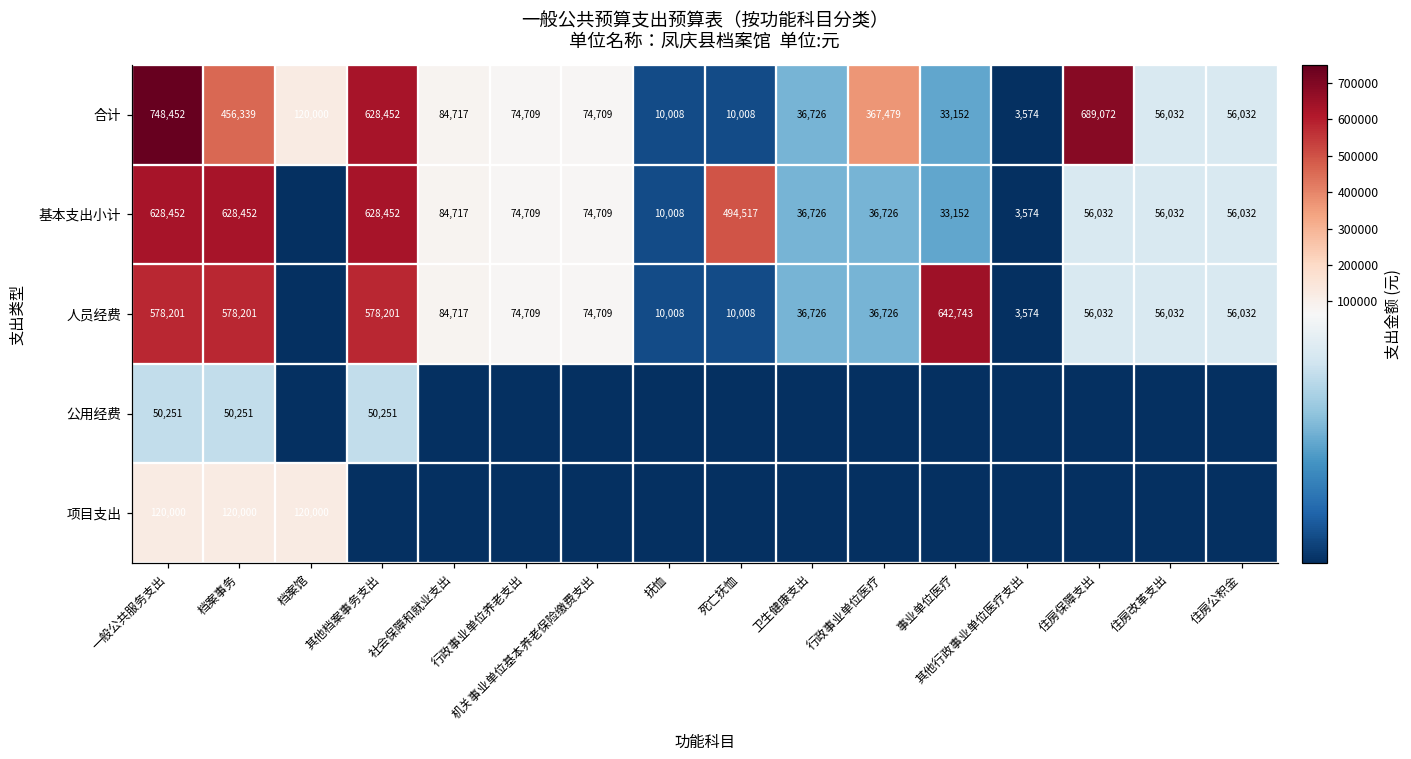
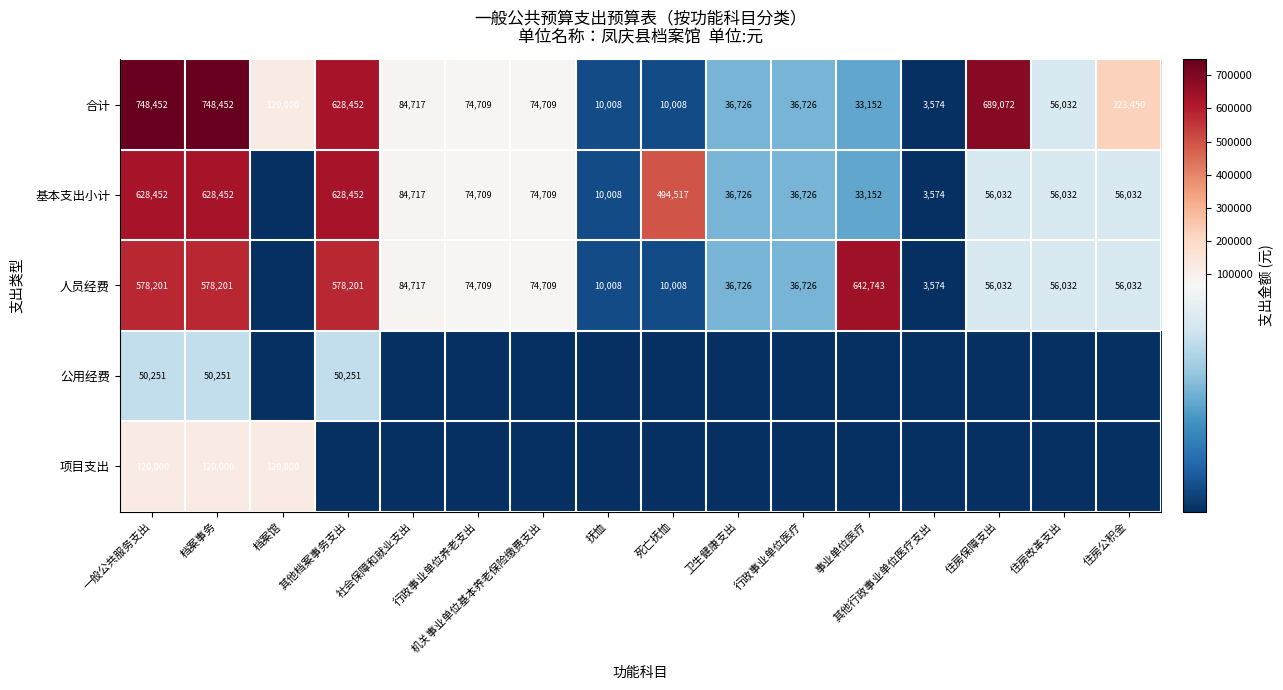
  {
    "合计": {
      "一般公共服务支出": "748,452",
-     "档案事务": "456,339",
+     "档案事务": "748,452",
      "其他档案事务支出": "628,452",
      "社会保障和就业支出": "84,717",
      "行政事业单位养老支出": "74,709",
      "机关事业单位基本养老保险缴费支出": "74,709",
      "抚恤": "10,008",
      "死亡抚恤": "10,008",
      "卫生健康支出": "36,726",
-     "行政事业单位医疗": "367,479",
+     "行政事业单位医疗": "36,726",
      "事业单位医疗": "33,152",
      "其他行政事业单位医疗支出": "3,574",
      "住房保障支出": "689,072",
      "住房改革支出": "56,032",
-     "住房公积金": "56,032"
+     "住房公积金": "223,450"
    },
    "基本支出小计": {
      "一般公共服务支出": "628,452",
      "档案事务": "628,452",
      "其他档案事务支出": "628,452",
      "社会保障和就业支出": "84,717",
      "行政事业单位养老支出": "74,709",
      "机关事业单位基本养老保险缴费支出": "74,709",
      "抚恤": "10,008",
      "死亡抚恤": "494,517",
      "卫生健康支出": "36,726",
      "行政事业单位医疗": "36,726",
      "事业单位医疗": "33,152",
      "其他行政事业单位医疗支出": "3,574",
      "住房保障支出": "56,032",
      "住房改革支出": "56,032",
      "住房公积金": "56,032"
    },
    "人员经费": {
      "一般公共服务支出": "578,201",
      "档案事务": "578,201",
      "其他档案事务支出": "578,201",
      "社会保障和就业支出": "84,717",
      "行政事业单位养老支出": "74,709",
      "机关事业单位基本养老保险缴费支出": "74,709",
      "抚恤": "10,008",
      "死亡抚恤": "10,008",
      "卫生健康支出": "36,726",
      "行政事业单位医疗": "36,726",
      "事业单位医疗": "642,743",
      "其他行政事业单位医疗支出": "3,574",
      "住房保障支出": "56,032",
      "住房改革支出": "56,032",
      "住房公积金": "56,032"
    },
    "公用经费": {
      "一般公共服务支出": "50,251",
      "档案事务": "50,251",
      "其他档案事务支出": "50,251"
    }
  }
